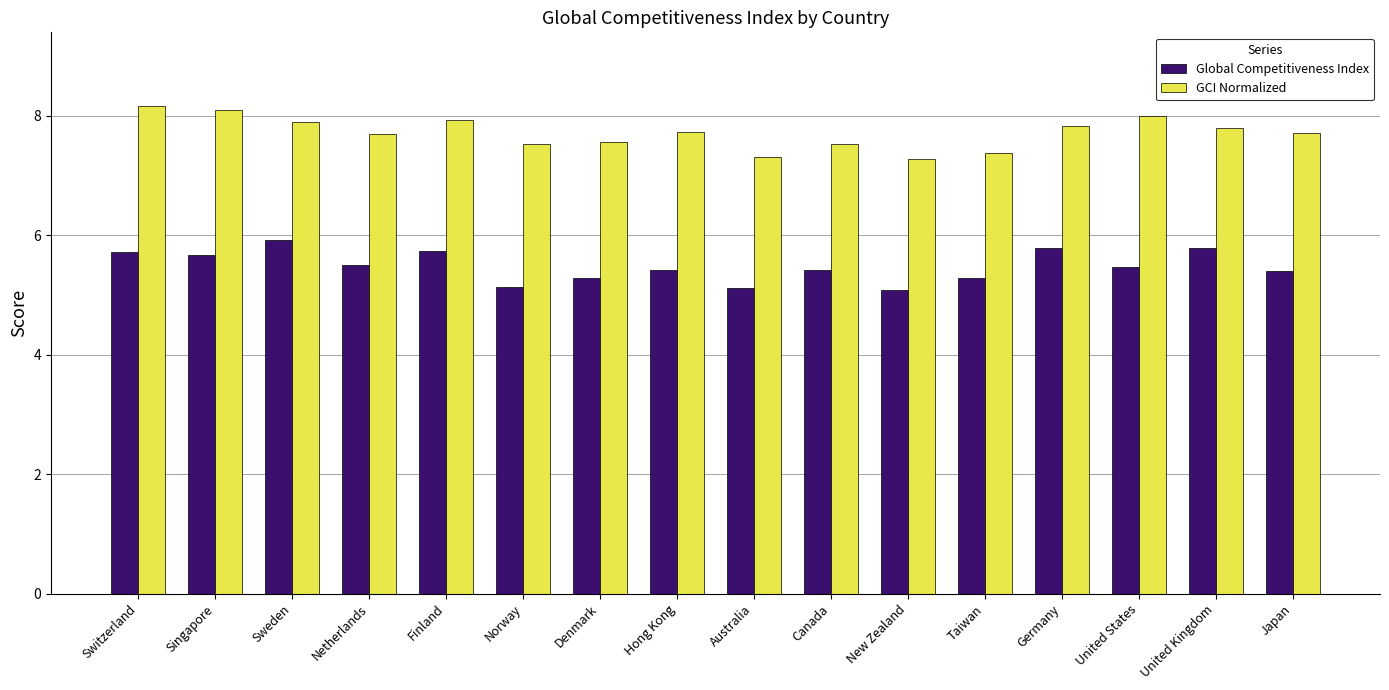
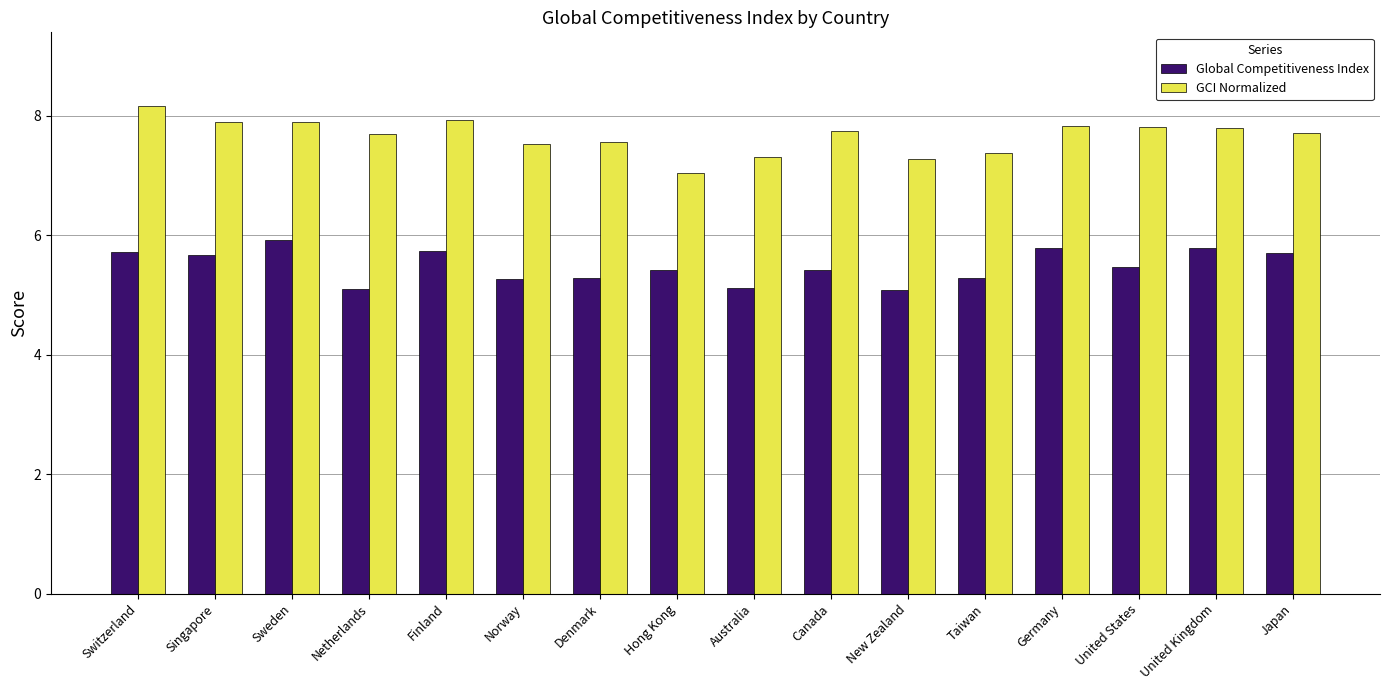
  {
    "Global Competitiveness Index": {
      "Switzerland": 5.7,
      "Singapore": 5.7,
      "Sweden": 5.9,
-     "Netherlands": 5.5,
+     "Netherlands": 5.1,
      "Finland": 5.7,
-     "Norway": 5.1,
+     "Norway": 5.3,
      "Denmark": 5.3,
      "Hong Kong": 5.4,
      "Australia": 5.1,
      "Canada": 5.4,
      "New Zealand": 5.1,
      "Taiwan": 5.3,
      "Germany": 5.8,
      "United States": 5.5,
      "United Kingdom": 5.8,
-     "Japan": 5.4
+     "Japan": 5.7
    },
    "GCI Normalized": {
      "Switzerland": 8.2,
-     "Singapore": 8.1,
+     "Singapore": 7.9,
      "Sweden": 7.9,
      "Netherlands": 7.7,
      "Finland": 7.9,
      "Norway": 7.5,
      "Denmark": 7.6,
-     "Hong Kong": 7.7,
+     "Hong Kong": 7.0,
      "Australia": 7.3,
-     "Canada": 7.5,
+     "Canada": 7.7,
      "New Zealand": 7.3,
      "Taiwan": 7.4,
      "Germany": 7.8,
-     "United States": 8.0,
+     "United States": 7.8,
      "United Kingdom": 7.8,
      "Japan": 7.7
    }
  }
